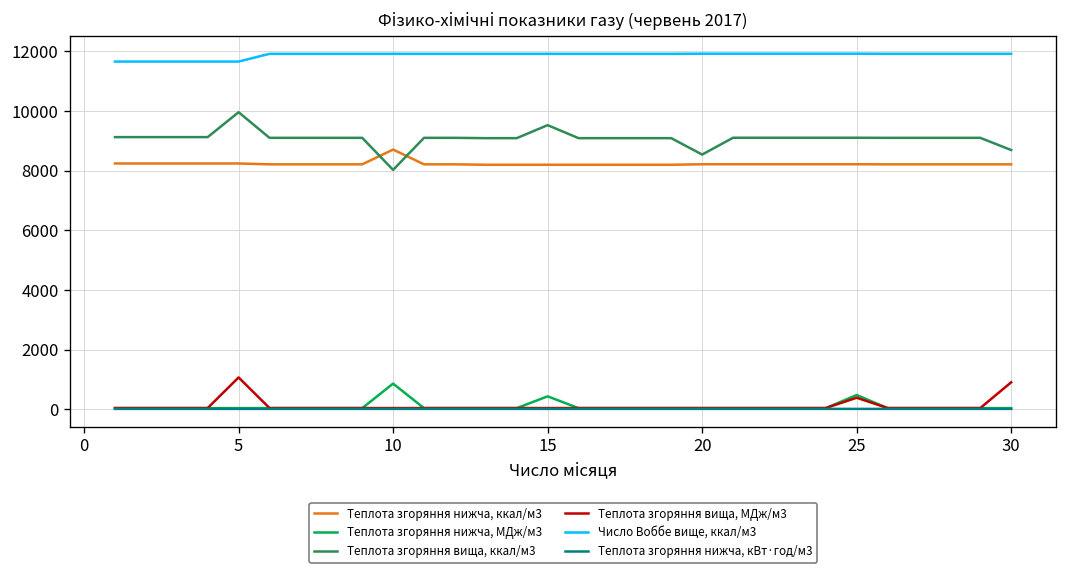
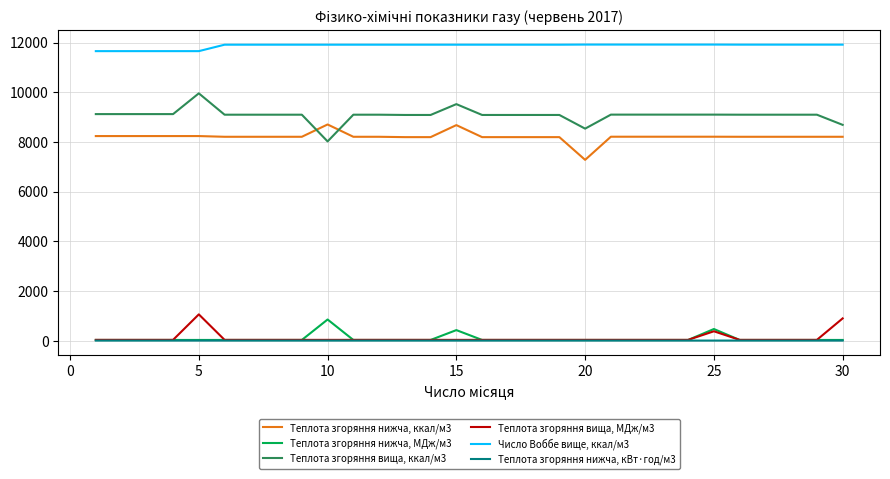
  {
    "Теплота згоряння нижча, ккал/м3": {
      "5": 8200,
      "10": 8700,
-     "15": 8200,
-     "20": 8200,
+     "15": 8700,
+     "20": 7300,
      "25": 8200,
      "30": 8200
    },
    "Теплота згоряння вища, МДж/м3": {
      "5": 1100,
      "30": 900
    },
    "Число Воббе вище, ккал/м3": {
      "5": 11700,
      "10": 11900,
      "15": 11900,
      "20": 11900,
      "25": 11900,
      "30": 11900
    },
    "Теплота згоряння нижча, кВт·год/м3": {
      "25": 0
    }
  }
